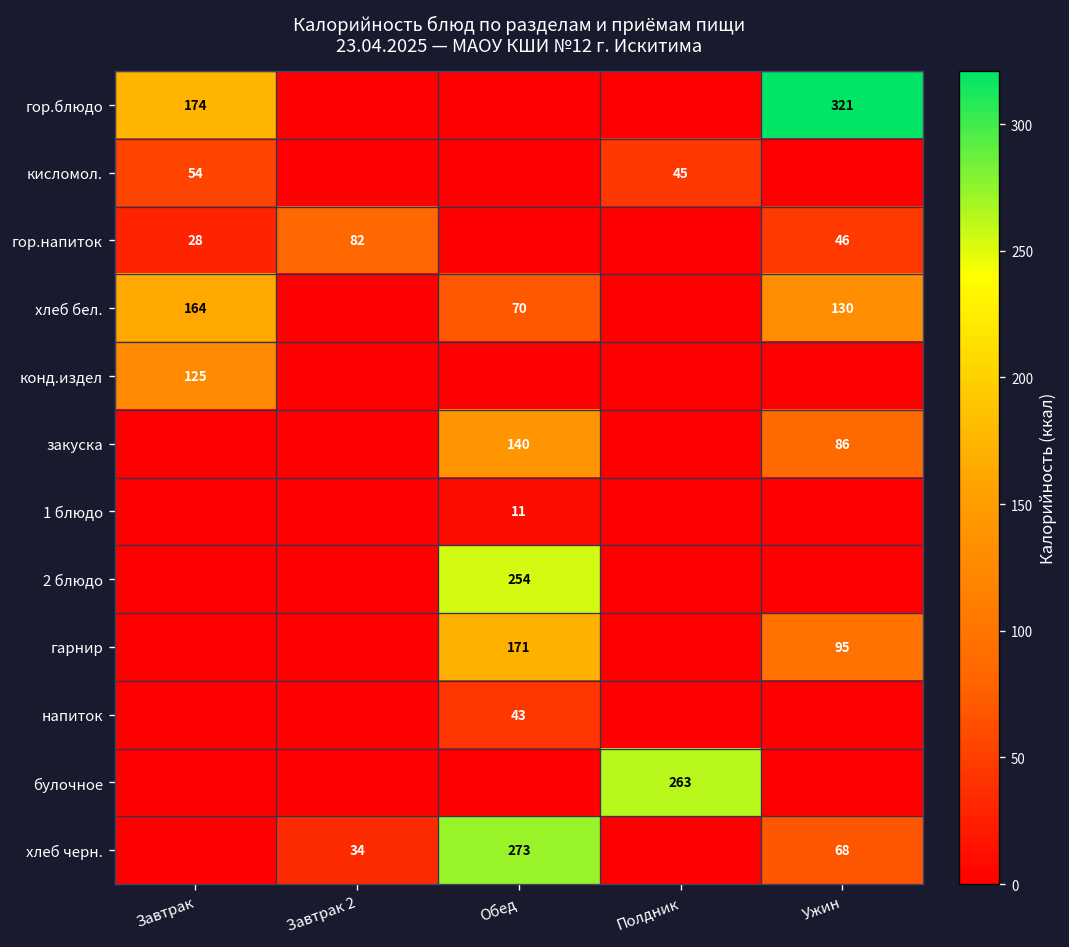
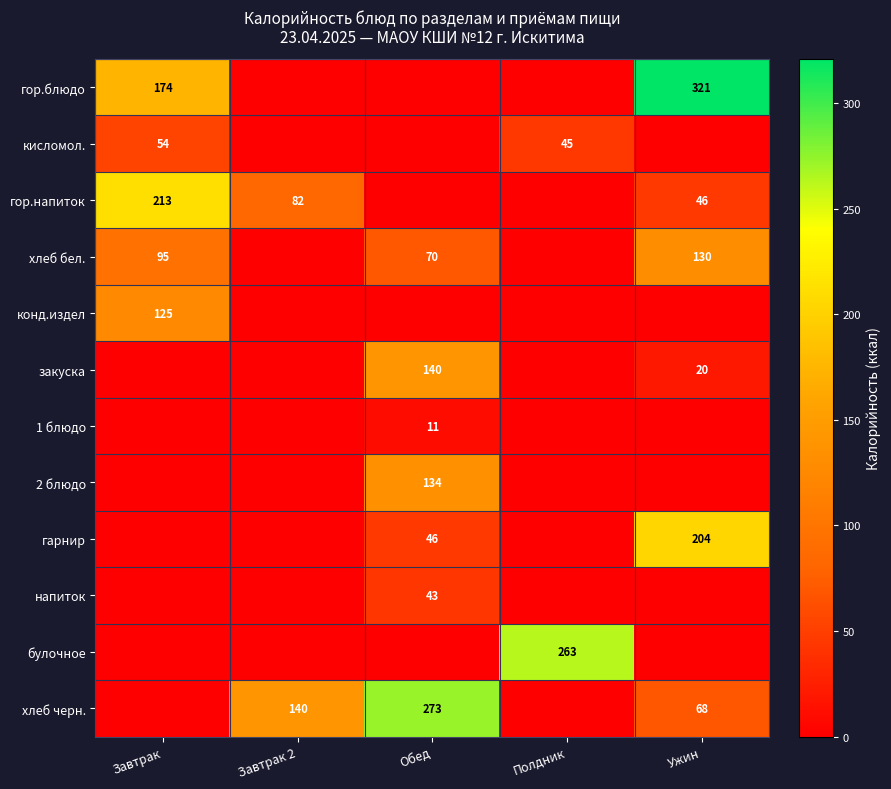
  {
    "гор.блюдо": {
      "Завтрак": 174,
      "Ужин": 321
    },
    "кисломол.": {
      "Завтрак": 54,
      "Полдник": 45
    },
    "гор.напиток": {
-     "Завтрак": 28,
+     "Завтрак": 213,
      "Завтрак 2": 82,
      "Ужин": 46
    },
    "хлеб бел.": {
-     "Завтрак": 164,
+     "Завтрак": 95,
      "Обед": 70,
      "Ужин": 130
    },
    "конд.издел": {
      "Завтрак": 125
    },
    "закуска": {
      "Обед": 140,
-     "Ужин": 86
+     "Ужин": 20
    },
    "1 блюдо": {
      "Обед": 11
    },
    "2 блюдо": {
-     "Обед": 254
+     "Обед": 134
    },
    "гарнир": {
-     "Обед": 171,
-     "Ужин": 95
+     "Обед": 46,
+     "Ужин": 204
    },
    "напиток": {
      "Обед": 43
    },
    "булочное": {
      "Полдник": 263
    },
    "хлеб черн.": {
-     "Завтрак 2": 34,
+     "Завтрак 2": 140,
      "Обед": 273,
      "Ужин": 68
    }
  }
